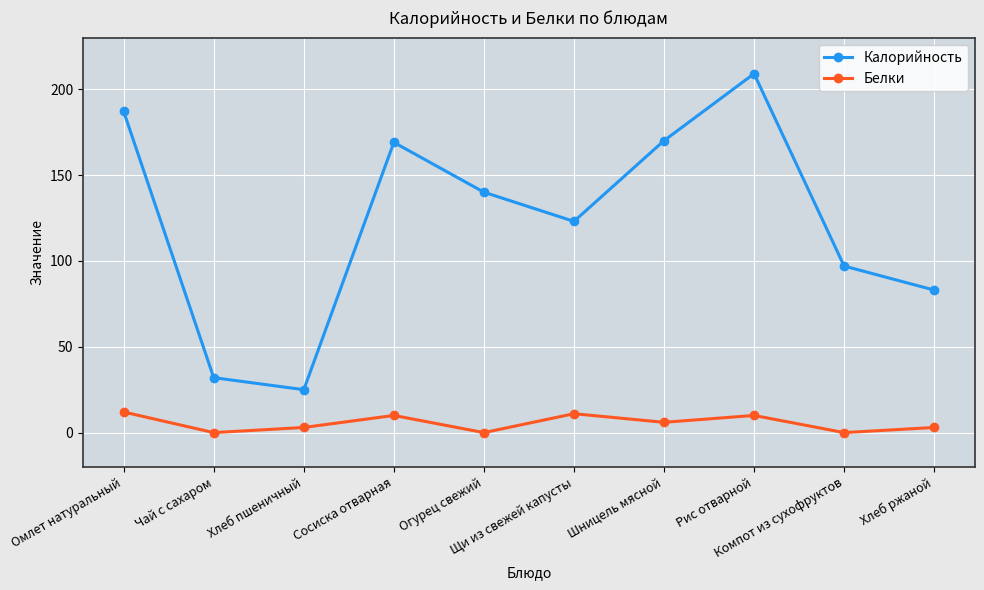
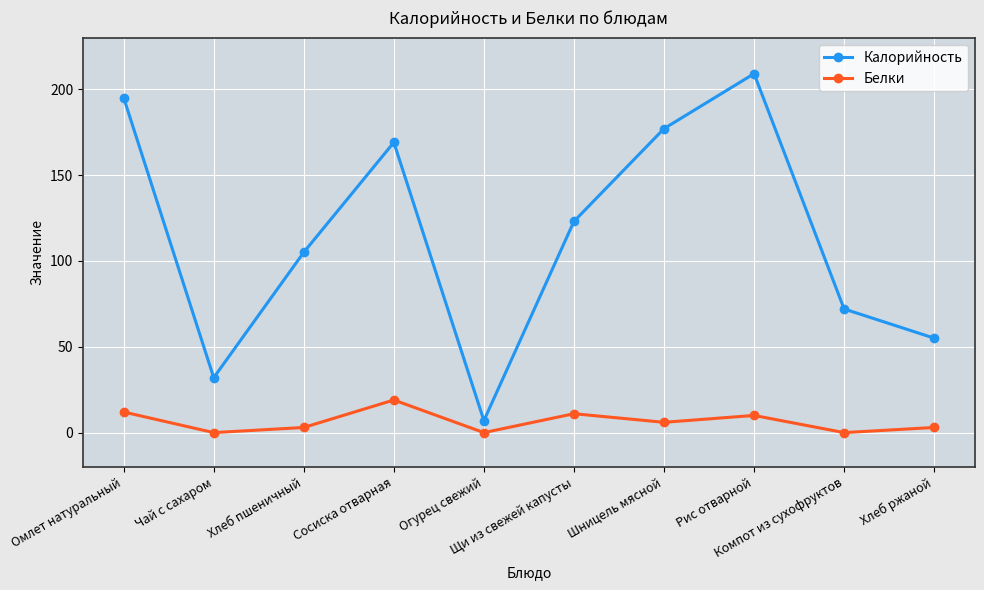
  {
    "Калорийность": {
-     "Омлет натуральный": 187,
+     "Омлет натуральный": 195,
      "Чай с сахаром": 32,
-     "Хлеб пшеничный": 25,
+     "Хлеб пшеничный": 105,
      "Сосиска отварная": 169,
-     "Огурец свежий": 140,
+     "Огурец свежий": 7,
      "Щи из свежей капусты": 123,
-     "Шницель мясной": 170,
+     "Шницель мясной": 177,
      "Рис отварной": 209,
-     "Компот из сухофруктов": 97,
-     "Хлеб ржаной": 83
+     "Компот из сухофруктов": 72,
+     "Хлеб ржаной": 55
    },
    "Белки": {
      "Омлет натуральный": 12,
      "Чай с сахаром": 0,
      "Хлеб пшеничный": 3,
-     "Сосиска отварная": 10,
+     "Сосиска отварная": 19,
      "Огурец свежий": 0,
      "Щи из свежей капусты": 11,
      "Шницель мясной": 6,
      "Рис отварной": 10,
      "Компот из сухофруктов": 0,
      "Хлеб ржаной": 3
    }
  }
